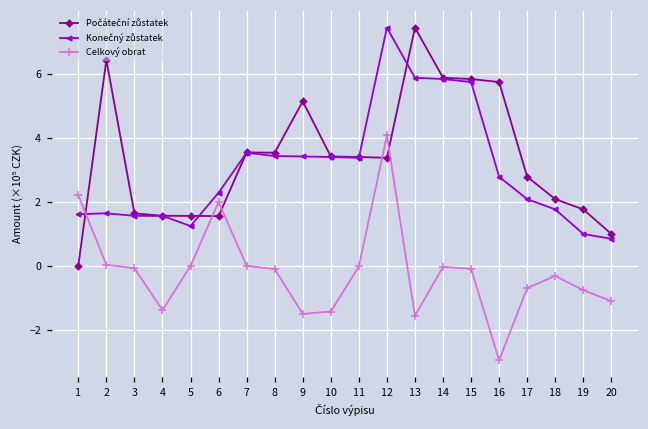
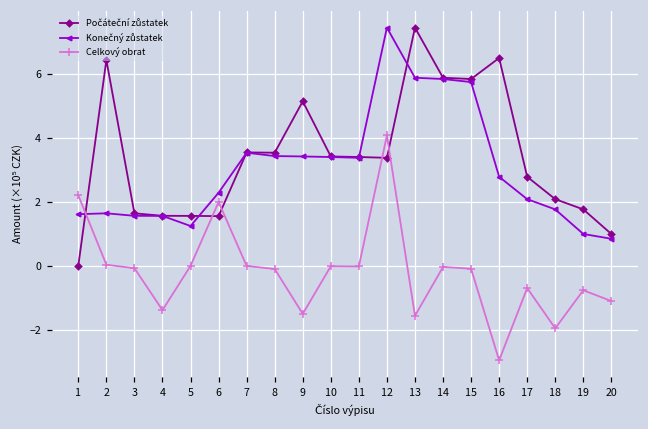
  {
    "Počáteční zůstatek": {
      "1": 0.0,
      "5": 1.6,
      "6": 1.6,
      "8": 3.5,
      "9": 5.1,
      "12": 3.4,
      "13": 7.5,
      "15": 5.8,
-     "16": 5.7,
+     "16": 6.5,
      "17": 2.8,
      "18": 2.1,
      "19": 1.8,
      "20": 1.0
    },
    "Konečný zůstatek": {
      "1": 1.6,
      "2": 1.6,
      "5": 1.2,
      "6": 2.3,
      "8": 3.4,
      "9": 3.4,
      "12": 7.5,
      "13": 5.9,
      "15": 5.7,
      "16": 2.8,
      "17": 2.1,
      "18": 1.8,
      "19": 1.0,
      "20": 0.8
    },
    "Celkový obrat": {
      "1": 2.2,
      "2": 0.0,
      "3": -0.1,
      "4": -1.4,
      "5": 0.0,
      "6": 2.0,
      "7": 0.0,
      "8": -0.1,
      "9": -1.5,
-     "10": -1.4,
+     "10": 0.0,
      "11": 0.0,
      "12": 4.1,
      "13": -1.6,
      "14": 0.0,
      "15": -0.1,
      "16": -3.0,
      "17": -0.7,
-     "18": -0.3,
+     "18": -2.0,
      "19": -0.8,
      "20": -1.1
    }
  }
